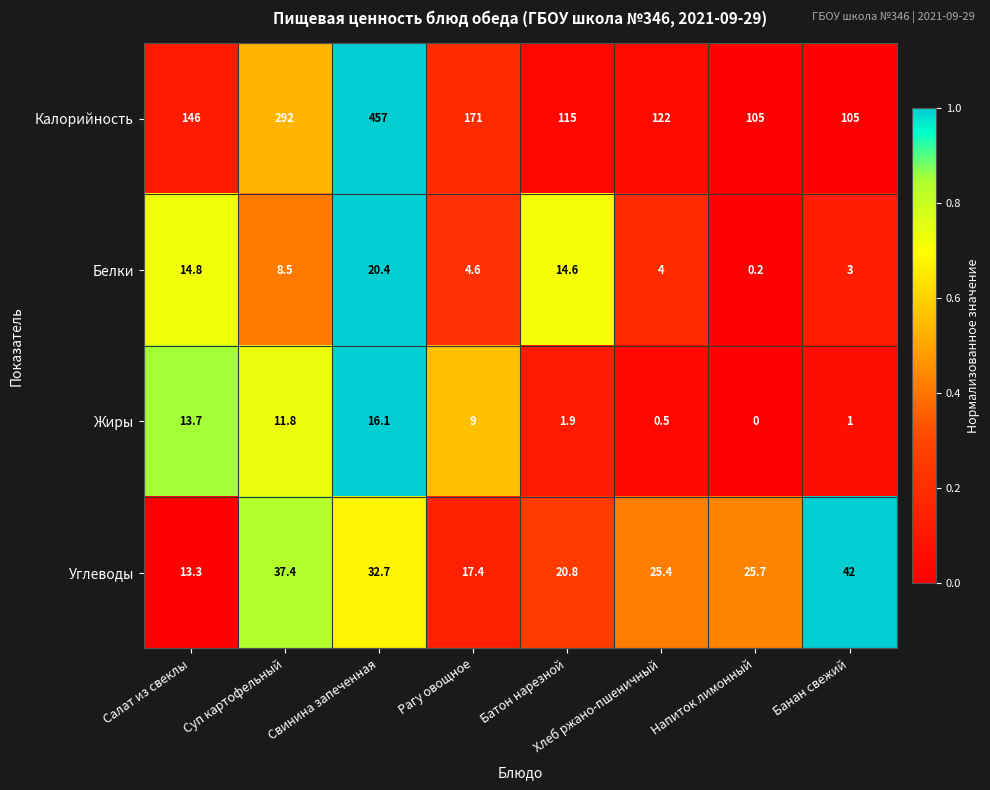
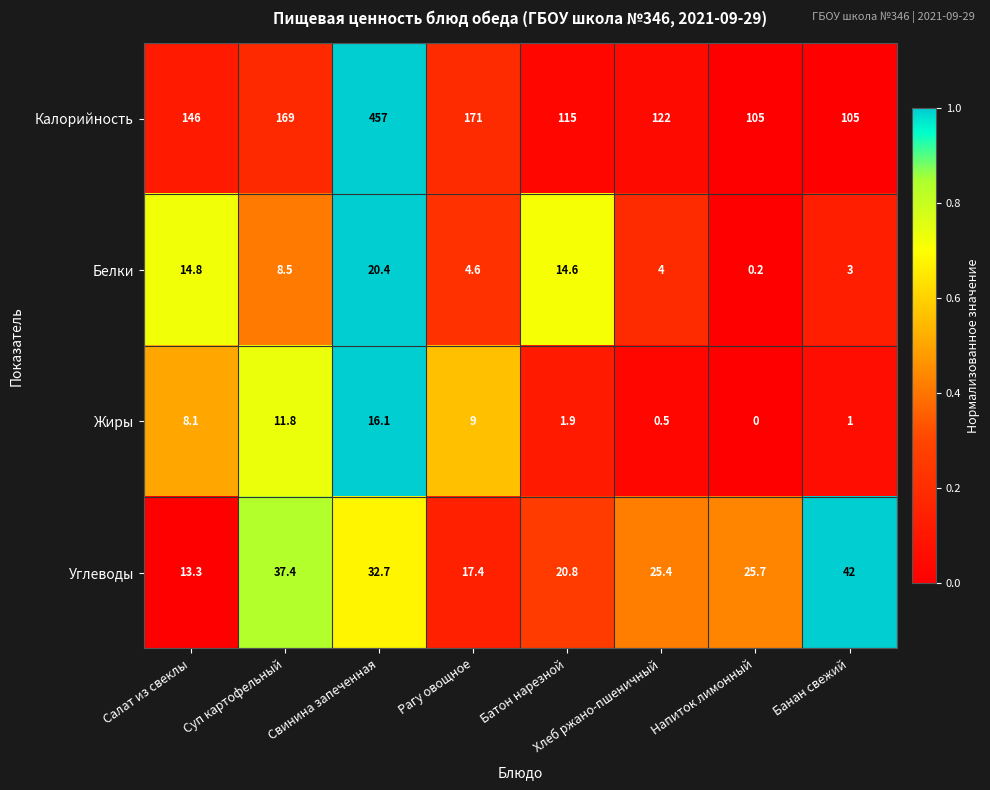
  {
    "Калорийность": {
      "Салат из свеклы": 146,
-     "Суп картофельный": 292,
+     "Суп картофельный": 169,
      "Свинина запеченная": 457,
      "Рагу овощное": 171,
      "Батон нарезной": 115,
      "Хлеб ржано-пшеничный": 122,
      "Напиток лимонный": 105,
      "Банан свежий": 105
    },
    "Белки": {
      "Салат из свеклы": 14.8,
      "Суп картофельный": 8.5,
      "Свинина запеченная": 20.4,
      "Рагу овощное": 4.6,
      "Батон нарезной": 14.6,
      "Хлеб ржано-пшеничный": 4,
      "Напиток лимонный": 0.2,
      "Банан свежий": 3
    },
    "Жиры": {
-     "Салат из свеклы": 13.7,
+     "Салат из свеклы": 8.1,
      "Суп картофельный": 11.8,
      "Свинина запеченная": 16.1,
      "Рагу овощное": 9,
      "Батон нарезной": 1.9,
      "Хлеб ржано-пшеничный": 0.5,
      "Напиток лимонный": 0,
      "Банан свежий": 1
    },
    "Углеводы": {
      "Салат из свеклы": 13.3,
      "Суп картофельный": 37.4,
      "Свинина запеченная": 32.7,
      "Рагу овощное": 17.4,
      "Батон нарезной": 20.8,
      "Хлеб ржано-пшеничный": 25.4,
      "Напиток лимонный": 25.7,
      "Банан свежий": 42
    }
  }
